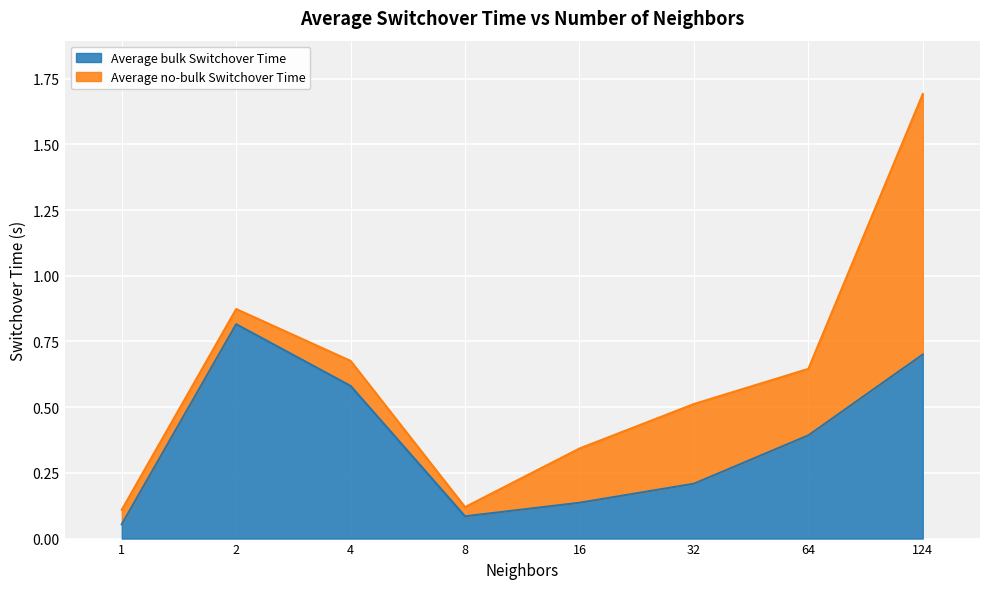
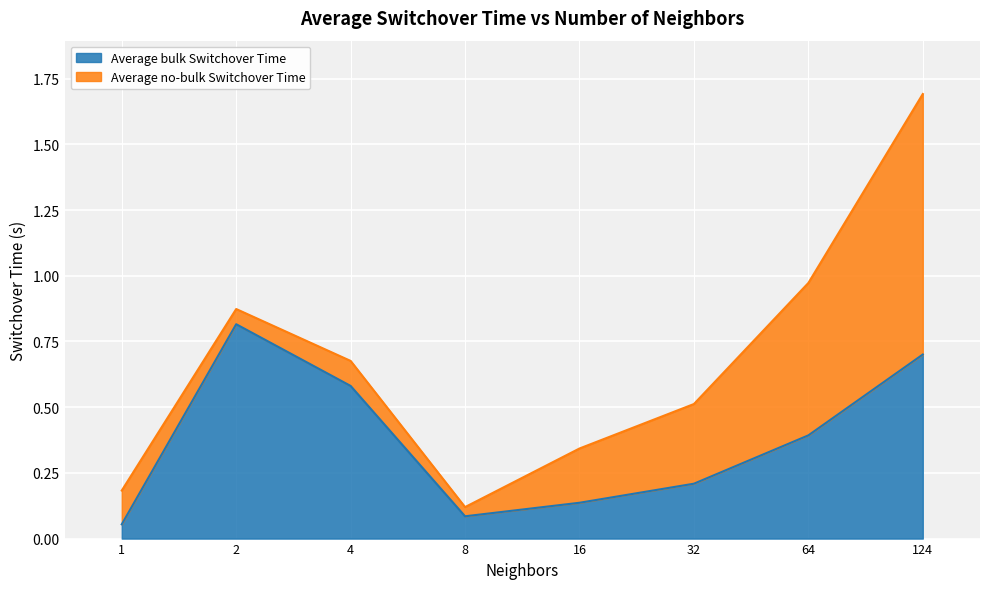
  {
    "Average bulk Switchover Time": {
      "1": 0.05,
      "2": 0.82,
      "4": 0.58,
      "8": 0.08,
      "16": 0.14,
      "32": 0.21,
      "64": 0.39,
      "124": 0.70
    },
    "Average no-bulk Switchover Time": {
-     "1": 0.06,
+     "1": 0.13,
      "2": 0.06,
      "4": 0.10,
      "8": 0.04,
      "16": 0.21,
      "32": 0.30,
-     "64": 0.25,
+     "64": 0.58,
      "124": 0.99
    }
  }
